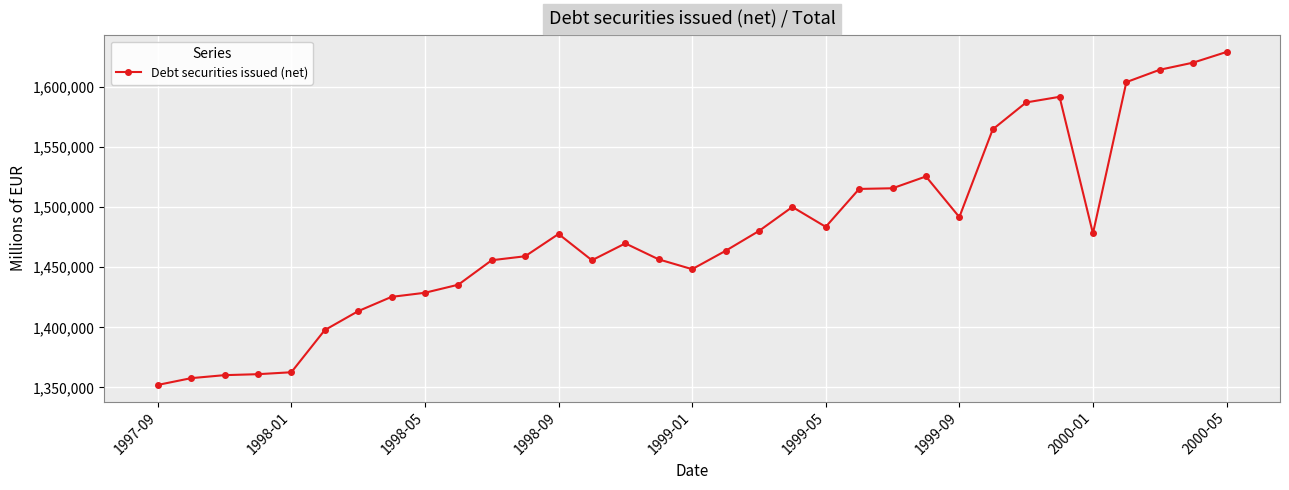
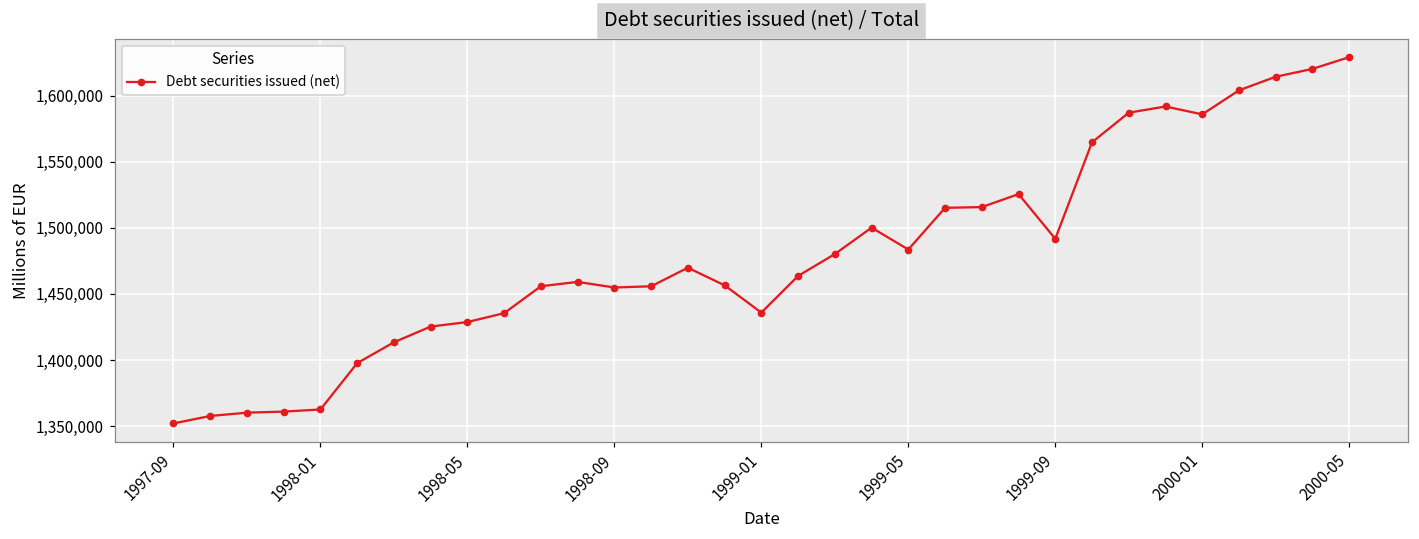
  {
    "1997-09": "1,352,000",
    "1998-01": "1,363,000",
    "1998-05": "1,429,000",
-   "1998-09": "1,478,000",
-   "1999-01": "1,448,000",
+   "1998-09": "1,455,000",
+   "1999-01": "1,436,000",
    "1999-05": "1,484,000",
    "1999-09": "1,492,000",
-   "2000-01": "1,478,000",
+   "2000-01": "1,586,000",
    "2000-05": "1,629,000"
  }
